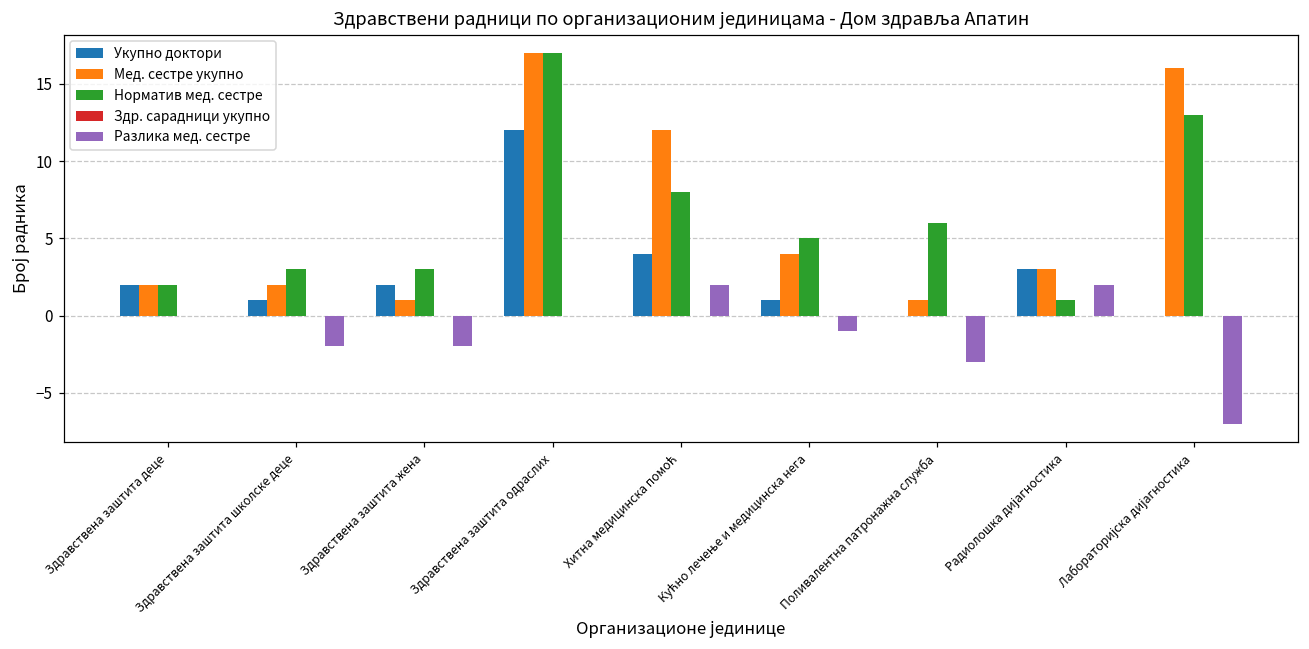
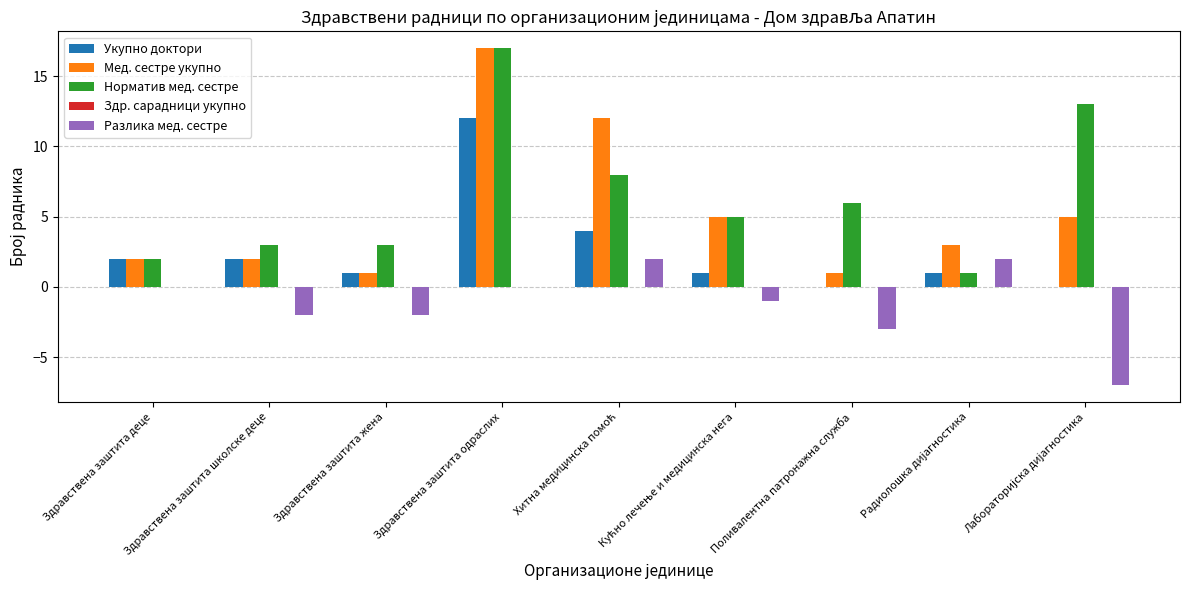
  {
    "Укупно доктори": {
      "Здравствена заштита деце": 2,
-     "Здравствена заштита школске деце": 1,
-     "Здравствена заштита жена": 2,
+     "Здравствена заштита школске деце": 2,
+     "Здравствена заштита жена": 1,
      "Здравствена заштита одраслих": 12,
      "Хитна медицинска помоћ": 4,
      "Кућно лечење и медицинска нега": 1,
      "Поливалентна патронажна служба": 0,
-     "Радиолошка дијагностика": 3,
+     "Радиолошка дијагностика": 1,
      "Лабораторијска дијагностика": 0
    },
    "Мед. сестре укупно": {
      "Здравствена заштита деце": 2,
      "Здравствена заштита школске деце": 2,
      "Здравствена заштита жена": 1,
      "Здравствена заштита одраслих": 17,
      "Хитна медицинска помоћ": 12,
-     "Кућно лечење и медицинска нега": 4,
+     "Кућно лечење и медицинска нега": 5,
      "Поливалентна патронажна служба": 1,
      "Радиолошка дијагностика": 3,
-     "Лабораторијска дијагностика": 16
+     "Лабораторијска дијагностика": 5
    },
    "Норматив мед. сестре": {
      "Здравствена заштита деце": 2,
      "Здравствена заштита школске деце": 3,
      "Здравствена заштита жена": 3,
      "Здравствена заштита одраслих": 17,
      "Хитна медицинска помоћ": 8,
      "Кућно лечење и медицинска нега": 5,
      "Поливалентна патронажна служба": 6,
      "Радиолошка дијагностика": 1,
      "Лабораторијска дијагностика": 13
    },
    "Здр. сарадници укупно": {
      "Здравствена заштита деце": 0,
      "Здравствена заштита школске деце": 0,
      "Здравствена заштита жена": 0,
      "Здравствена заштита одраслих": 0,
      "Хитна медицинска помоћ": 0,
      "Кућно лечење и медицинска нега": 0,
      "Поливалентна патронажна служба": 0,
      "Радиолошка дијагностика": 0,
      "Лабораторијска дијагностика": 0
    },
    "Разлика мед. сестре": {
      "Здравствена заштита деце": 0,
      "Здравствена заштита школске деце": -2,
      "Здравствена заштита жена": -2,
      "Здравствена заштита одраслих": 0,
      "Хитна медицинска помоћ": 2,
      "Кућно лечење и медицинска нега": -1,
      "Поливалентна патронажна служба": -3,
      "Радиолошка дијагностика": 2,
      "Лабораторијска дијагностика": -7
    }
  }
